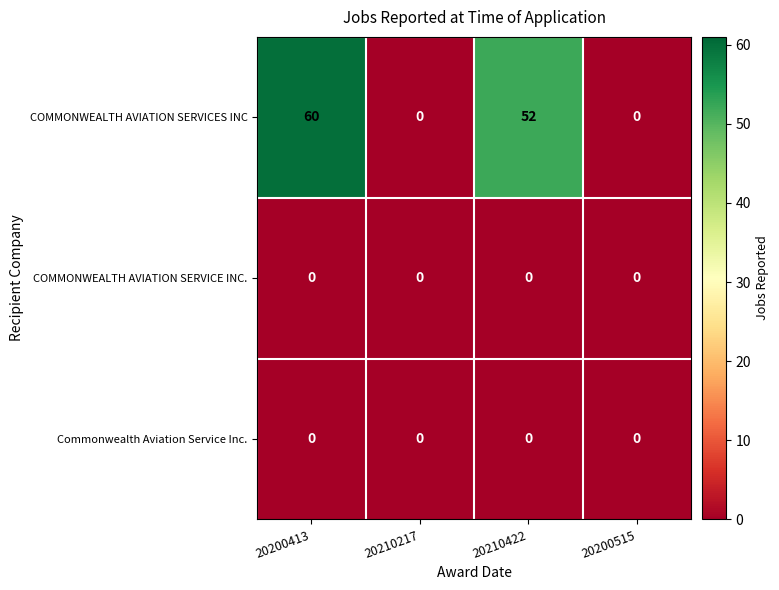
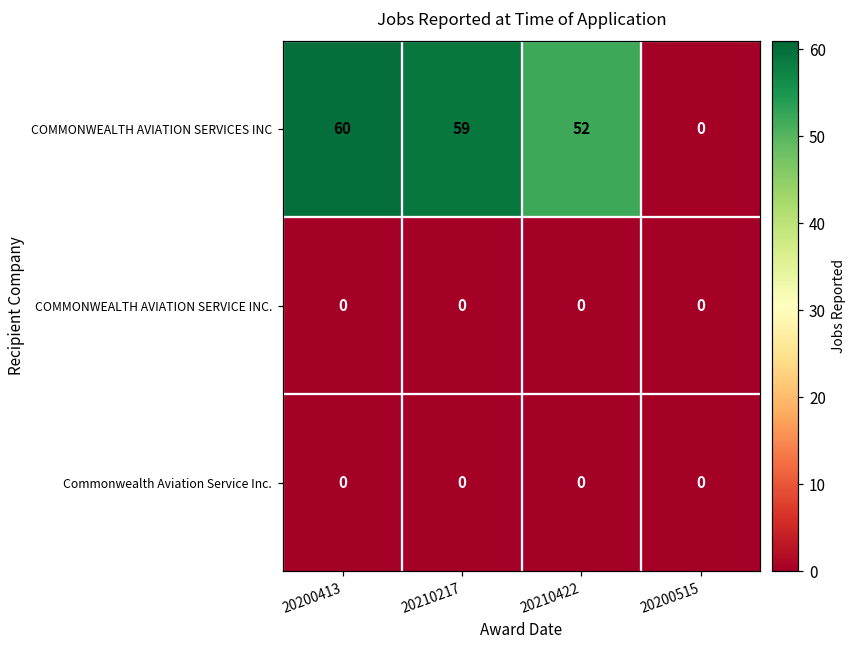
  {
    "COMMONWEALTH AVIATION SERVICES INC": {
      "20200413": 60,
-     "20210217": 0,
+     "20210217": 59,
      "20210422": 52,
      "20200515": 0
    },
    "COMMONWEALTH AVIATION SERVICE INC.": {
      "20200413": 0,
      "20210217": 0,
      "20210422": 0,
      "20200515": 0
    },
    "Commonwealth Aviation Service Inc.": {
      "20200413": 0,
      "20210217": 0,
      "20210422": 0,
      "20200515": 0
    }
  }
